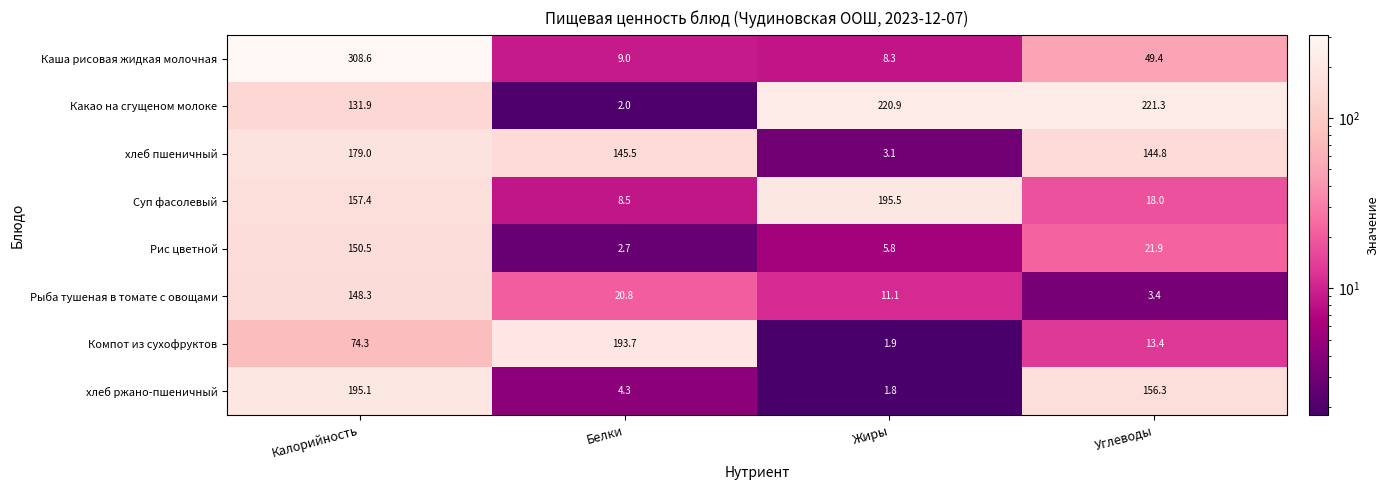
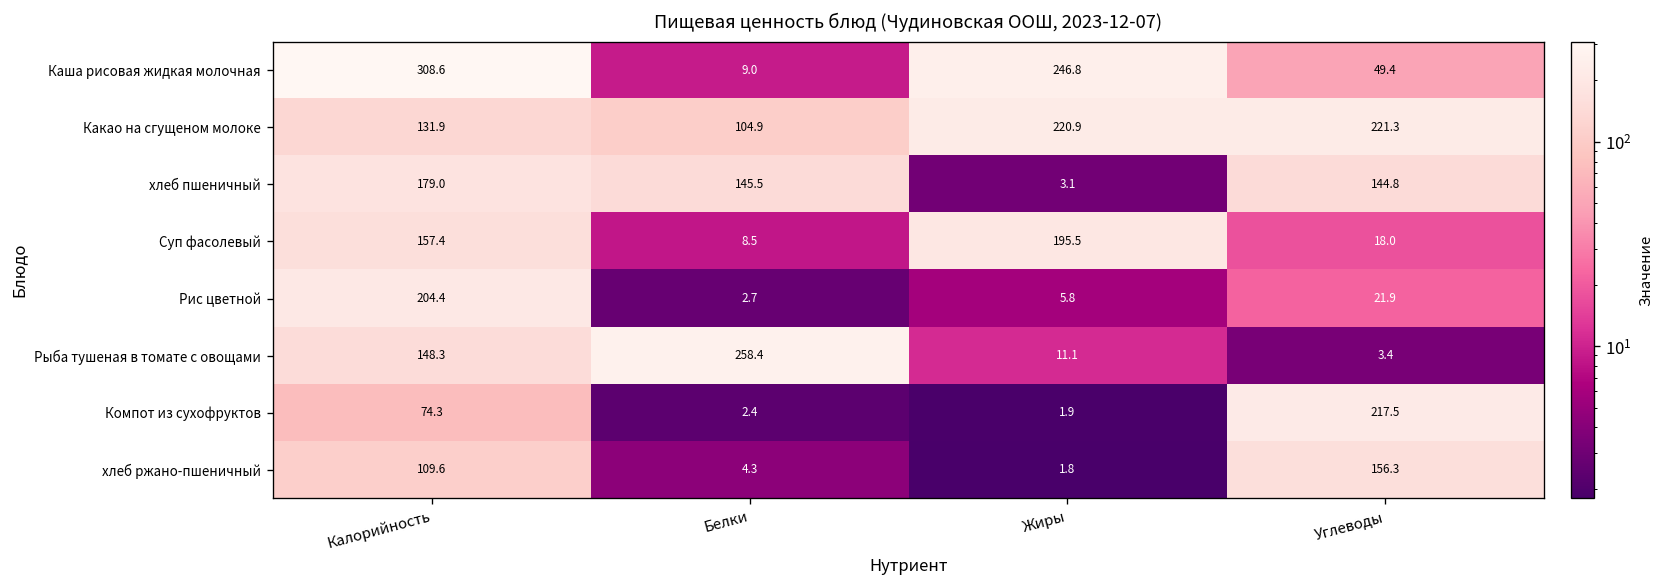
  {
    "Каша рисовая жидкая молочная": {
      "Калорийность": 308.6,
      "Белки": 9.0,
-     "Жиры": 8.3,
+     "Жиры": 246.8,
      "Углеводы": 49.4
    },
    "Какао на сгущеном молоке": {
      "Калорийность": 131.9,
-     "Белки": 2.0,
+     "Белки": 104.9,
      "Жиры": 220.9,
      "Углеводы": 221.3
    },
    "хлеб пшеничный": {
      "Калорийность": 179.0,
      "Белки": 145.5,
      "Жиры": 3.1,
      "Углеводы": 144.8
    },
    "Суп фасолевый": {
      "Калорийность": 157.4,
      "Белки": 8.5,
      "Жиры": 195.5,
      "Углеводы": 18.0
    },
    "Рис цветной": {
-     "Калорийность": 150.5,
+     "Калорийность": 204.4,
      "Белки": 2.7,
      "Жиры": 5.8,
      "Углеводы": 21.9
    },
    "Рыба тушеная в томате с овощами": {
      "Калорийность": 148.3,
-     "Белки": 20.8,
+     "Белки": 258.4,
      "Жиры": 11.1,
      "Углеводы": 3.4
    },
    "Компот из сухофруктов": {
      "Калорийность": 74.3,
-     "Белки": 193.7,
+     "Белки": 2.4,
      "Жиры": 1.9,
-     "Углеводы": 13.4
+     "Углеводы": 217.5
    },
    "хлеб ржано-пшеничный": {
-     "Калорийность": 195.1,
+     "Калорийность": 109.6,
      "Белки": 4.3,
      "Жиры": 1.8,
      "Углеводы": 156.3
    }
  }
